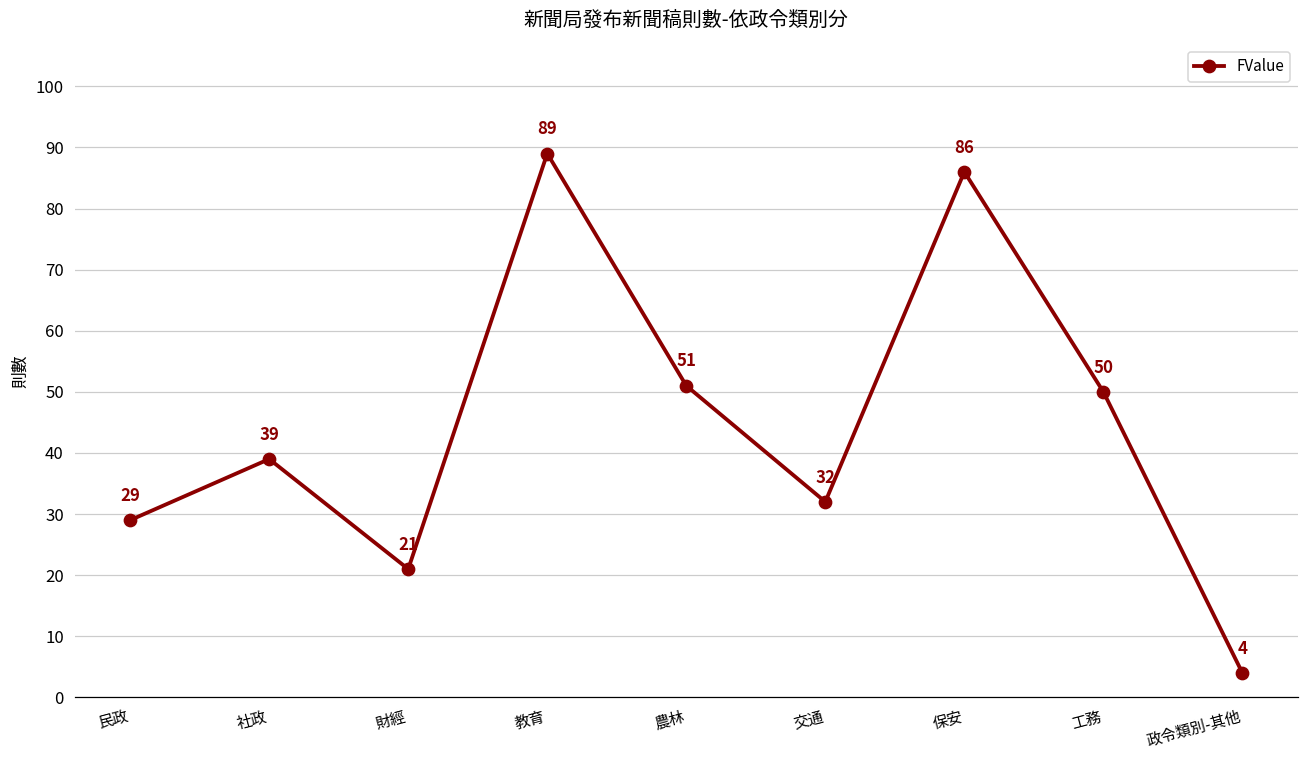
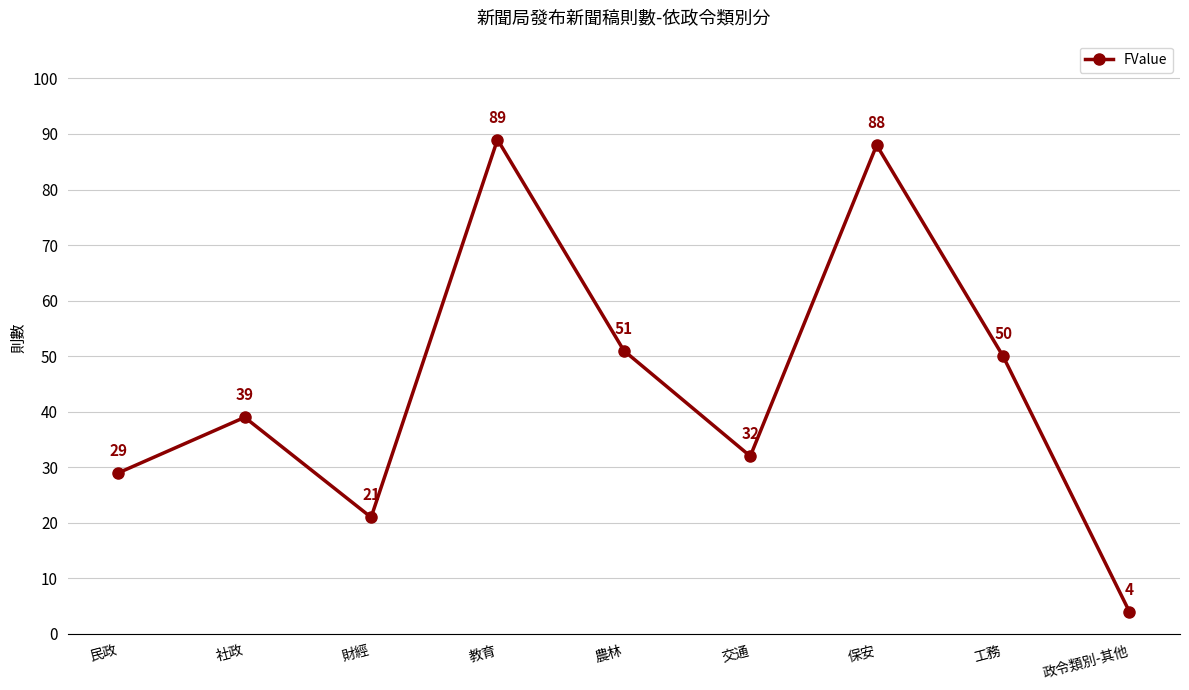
  {
    "民政": 29,
    "社政": 39,
    "財經": 21,
    "教育": 89,
    "農林": 51,
    "交通": 32,
-   "保安": 86,
+   "保安": 88,
    "工務": 50,
    "政令類別-其他": 4
  }
